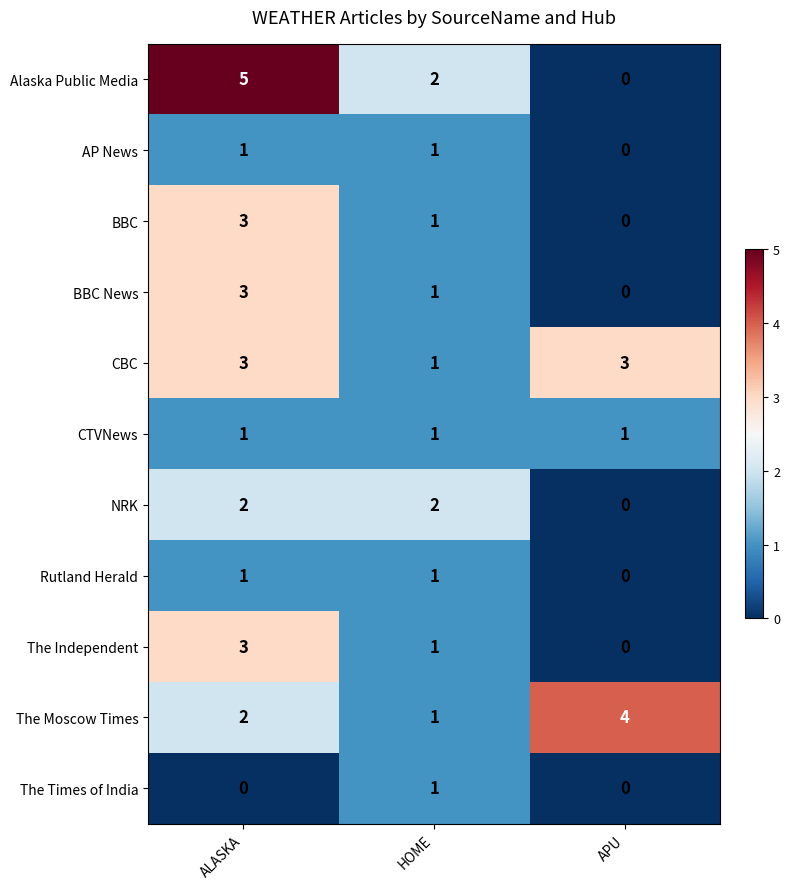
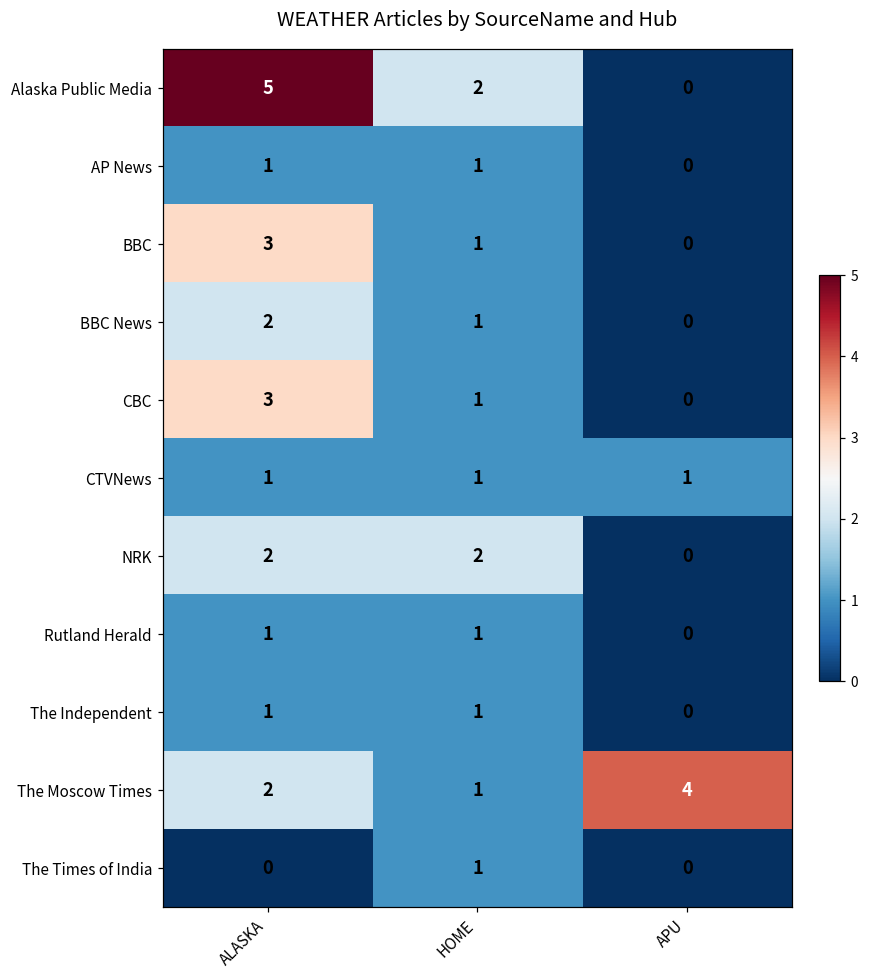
  {
    "Alaska Public Media": {
      "ALASKA": 5,
      "HOME": 2,
      "APU": 0
    },
    "AP News": {
      "ALASKA": 1,
      "HOME": 1,
      "APU": 0
    },
    "BBC": {
      "ALASKA": 3,
      "HOME": 1,
      "APU": 0
    },
    "BBC News": {
-     "ALASKA": 3,
+     "ALASKA": 2,
      "HOME": 1,
      "APU": 0
    },
    "CBC": {
      "ALASKA": 3,
      "HOME": 1,
-     "APU": 3
+     "APU": 0
    },
    "CTVNews": {
      "ALASKA": 1,
      "HOME": 1,
      "APU": 1
    },
    "NRK": {
      "ALASKA": 2,
      "HOME": 2,
      "APU": 0
    },
    "Rutland Herald": {
      "ALASKA": 1,
      "HOME": 1,
      "APU": 0
    },
    "The Independent": {
-     "ALASKA": 3,
+     "ALASKA": 1,
      "HOME": 1,
      "APU": 0
    },
    "The Moscow Times": {
      "ALASKA": 2,
      "HOME": 1,
      "APU": 4
    },
    "The Times of India": {
      "ALASKA": 0,
      "HOME": 1,
      "APU": 0
    }
  }
